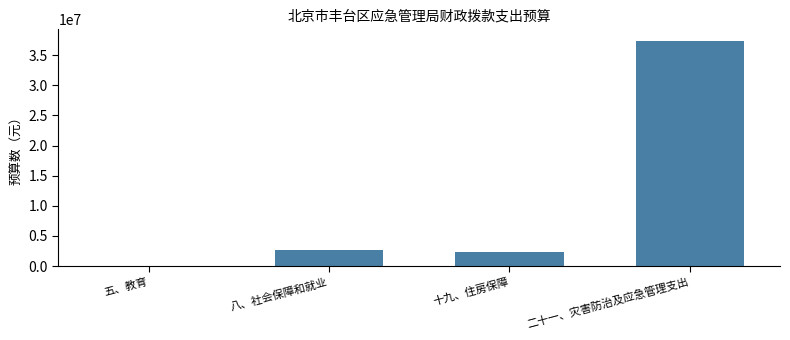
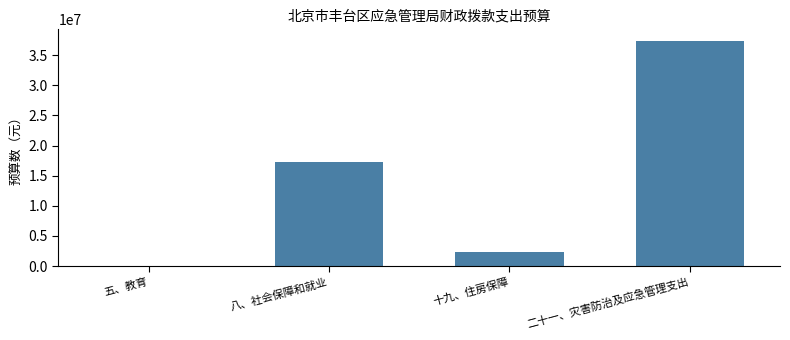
  {
-   "八、社会保障和就业": 3000000,
+   "八、社会保障和就业": 17000000,
    "十九、住房保障": 2000000,
    "二十一、灾害防治及应急管理支出": 37000000
  }
